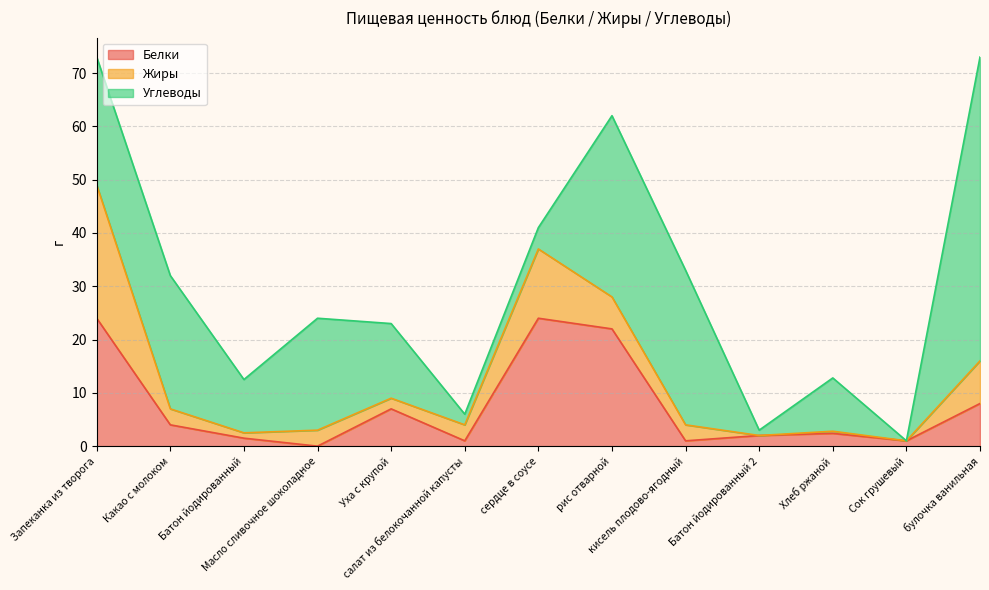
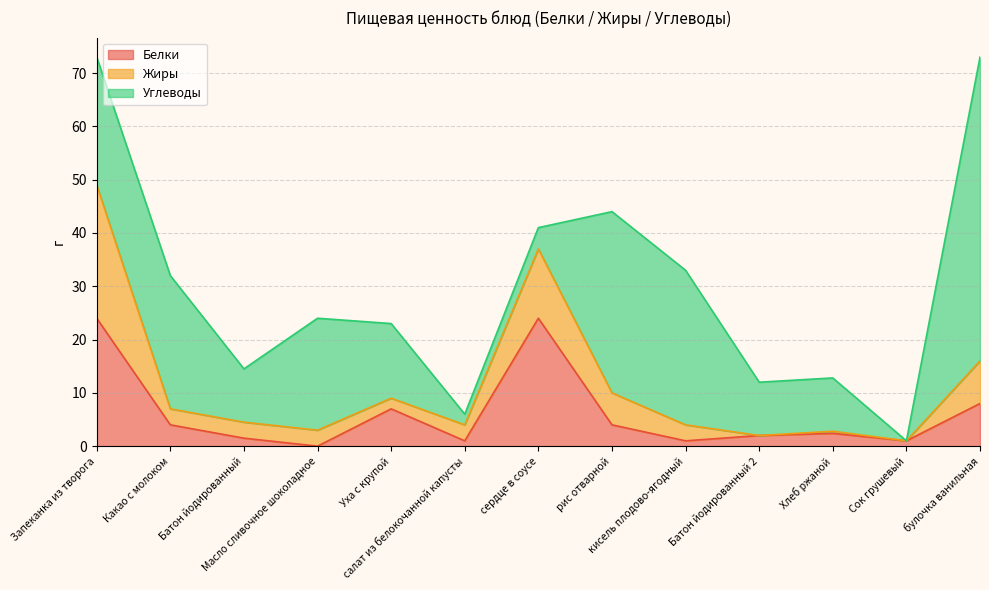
  {
    "Белки": {
      "Запеканка из творога": 24,
      "Какао с молоком": 4,
      "Батон йодированный": 2,
      "Масло сливочное шоколадное": 0,
      "Уха с крупой": 7,
      "салат из белокочанной капусты": 1,
      "сердце в соусе": 24,
-     "рис отварной": 22,
+     "рис отварной": 4,
      "кисель плодово-ягодный": 1,
      "булочка ванильная": 8
    },
    "Жиры": {
      "Запеканка из творога": 25,
      "Какао с молоком": 3,
-     "Батон йодированный": 1,
+     "Батон йодированный": 3,
      "Масло сливочное шоколадное": 3,
      "Уха с крупой": 2,
      "салат из белокочанной капусты": 3,
      "сердце в соусе": 13,
      "рис отварной": 6,
      "кисель плодово-ягодный": 3,
      "булочка ванильная": 8
    },
    "Углеводы": {
      "Запеканка из творога": 24,
      "Какао с молоком": 25,
      "Батон йодированный": 10,
      "Масло сливочное шоколадное": 21,
      "Уха с крупой": 14,
      "салат из белокочанной капусты": 2,
      "сердце в соусе": 4,
      "рис отварной": 34,
      "кисель плодово-ягодный": 29,
-     "Батон йодированный 2": 1,
+     "Батон йодированный 2": 10,
      "Хлеб ржаной": 10,
      "булочка ванильная": 57
    }
  }
